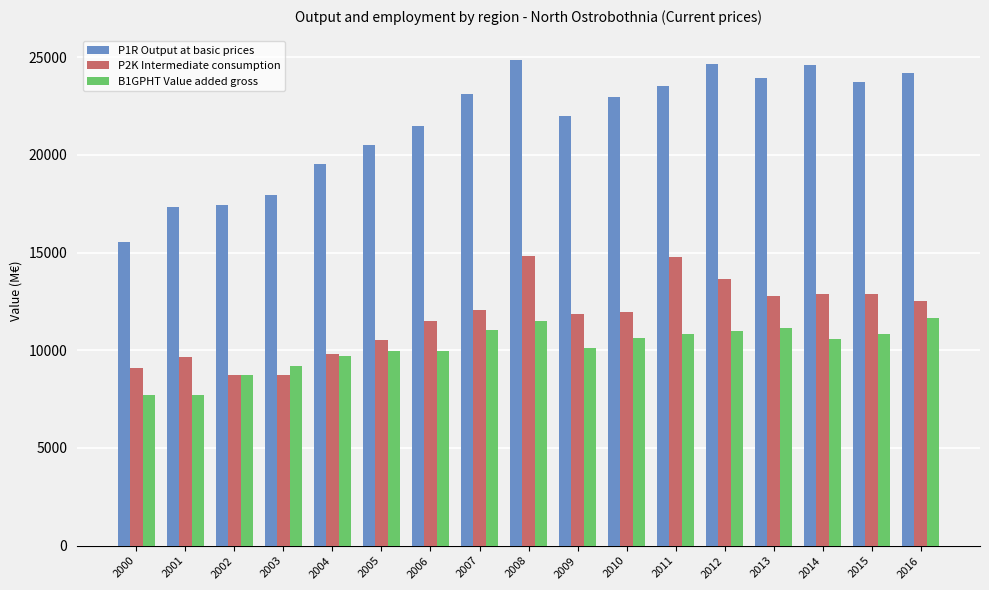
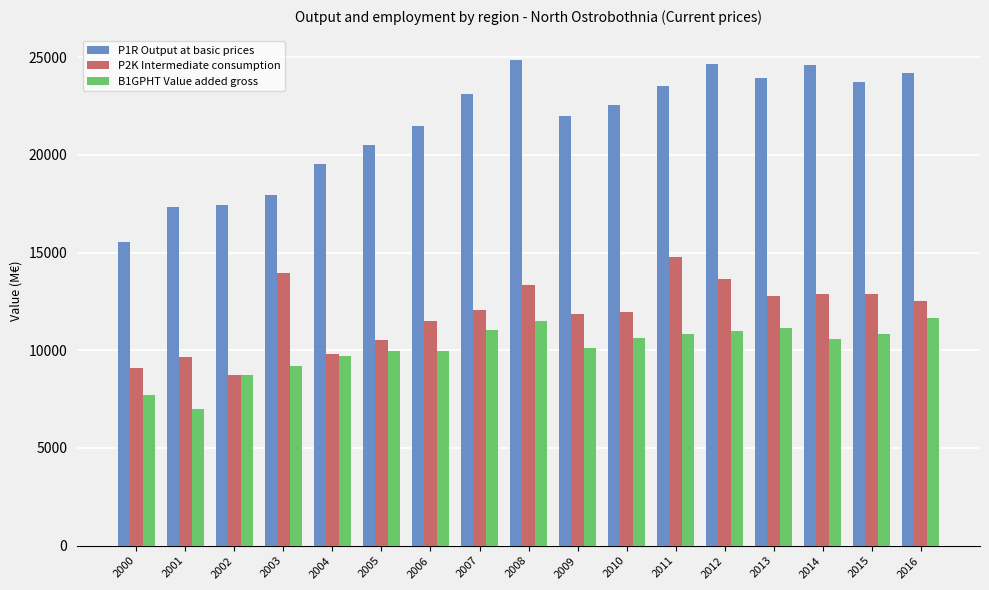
  {
    "P1R Output at basic prices": {
      "2000": 15600,
      "2001": 17300,
      "2002": 17500,
      "2003": 18000,
      "2004": 19500,
      "2005": 20500,
      "2006": 21500,
      "2007": 23100,
      "2008": 24900,
      "2009": 22000,
-     "2010": 23000,
+     "2010": 22600,
      "2011": 23500,
      "2012": 24600,
      "2013": 23900,
      "2014": 24600,
      "2015": 23700,
      "2016": 24200
    },
    "P2K Intermediate consumption": {
      "2000": 9100,
      "2001": 9600,
      "2002": 8700,
-     "2003": 8800,
+     "2003": 14000,
      "2004": 9800,
      "2005": 10500,
      "2006": 11500,
      "2007": 12100,
-     "2008": 14800,
+     "2008": 13400,
      "2009": 11900,
      "2010": 12000,
      "2011": 14800,
      "2012": 13600,
      "2013": 12800,
      "2014": 12900,
      "2015": 12900,
      "2016": 12500
    },
    "B1GPHT Value added gross": {
      "2000": 7700,
-     "2001": 7700,
+     "2001": 7000,
      "2002": 8700,
      "2003": 9200,
      "2004": 9700,
      "2005": 10000,
      "2006": 10000,
      "2007": 11000,
      "2008": 11500,
      "2009": 10100,
      "2010": 10600,
      "2011": 10800,
      "2012": 11000,
      "2013": 11200,
      "2014": 10600,
      "2015": 10900,
      "2016": 11700
    }
  }
